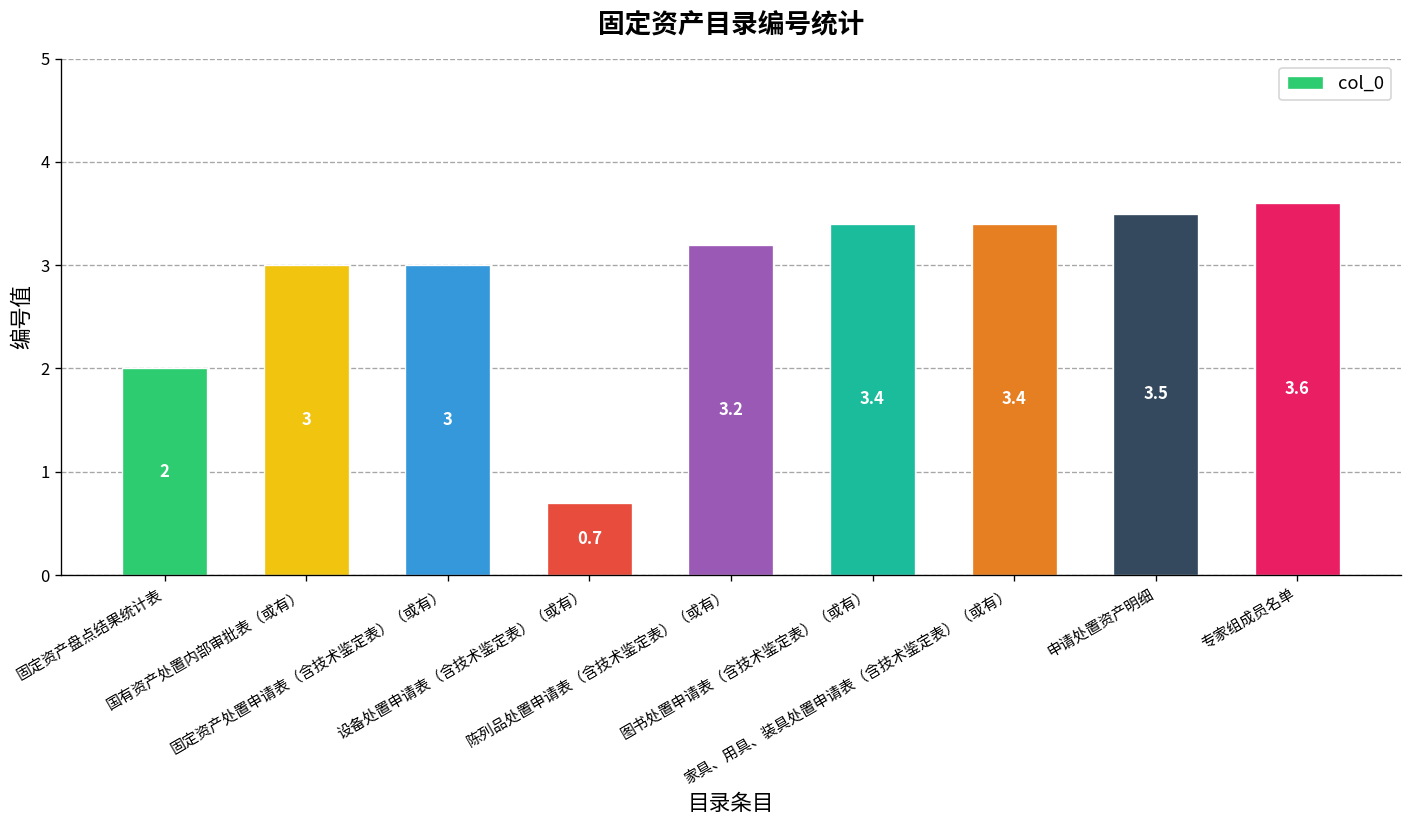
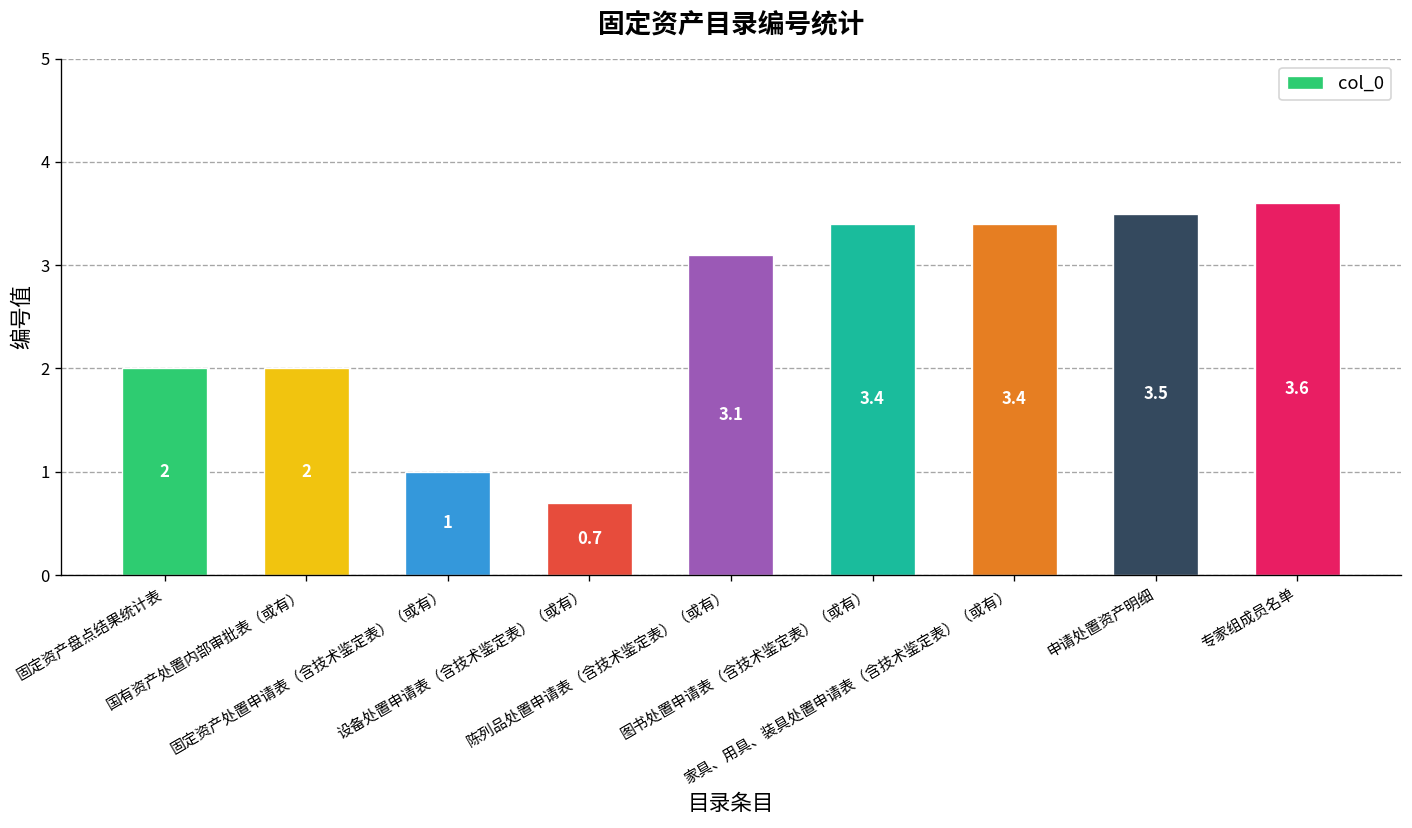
  {
    "固定资产盘点结果统计表": 2,
-   "国有资产处置内部审批表（或有）": 3,
-   "固定资产处置申请表（含技术鉴定表）（或有）": 3,
+   "国有资产处置内部审批表（或有）": 2,
+   "固定资产处置申请表（含技术鉴定表）（或有）": 1,
    "设备处置申请表（含技术鉴定表）（或有）": 0.7,
-   "陈列品处置申请表（含技术鉴定表）（或有）": 3.2,
+   "陈列品处置申请表（含技术鉴定表）（或有）": 3.1,
    "图书处置申请表（含技术鉴定表）（或有）": 3.4,
    "家具、用具、装具处置申请表（含技术鉴定表）（或有）": 3.4,
    "申请处置资产明细": 3.5,
    "专家组成员名单": 3.6
  }
